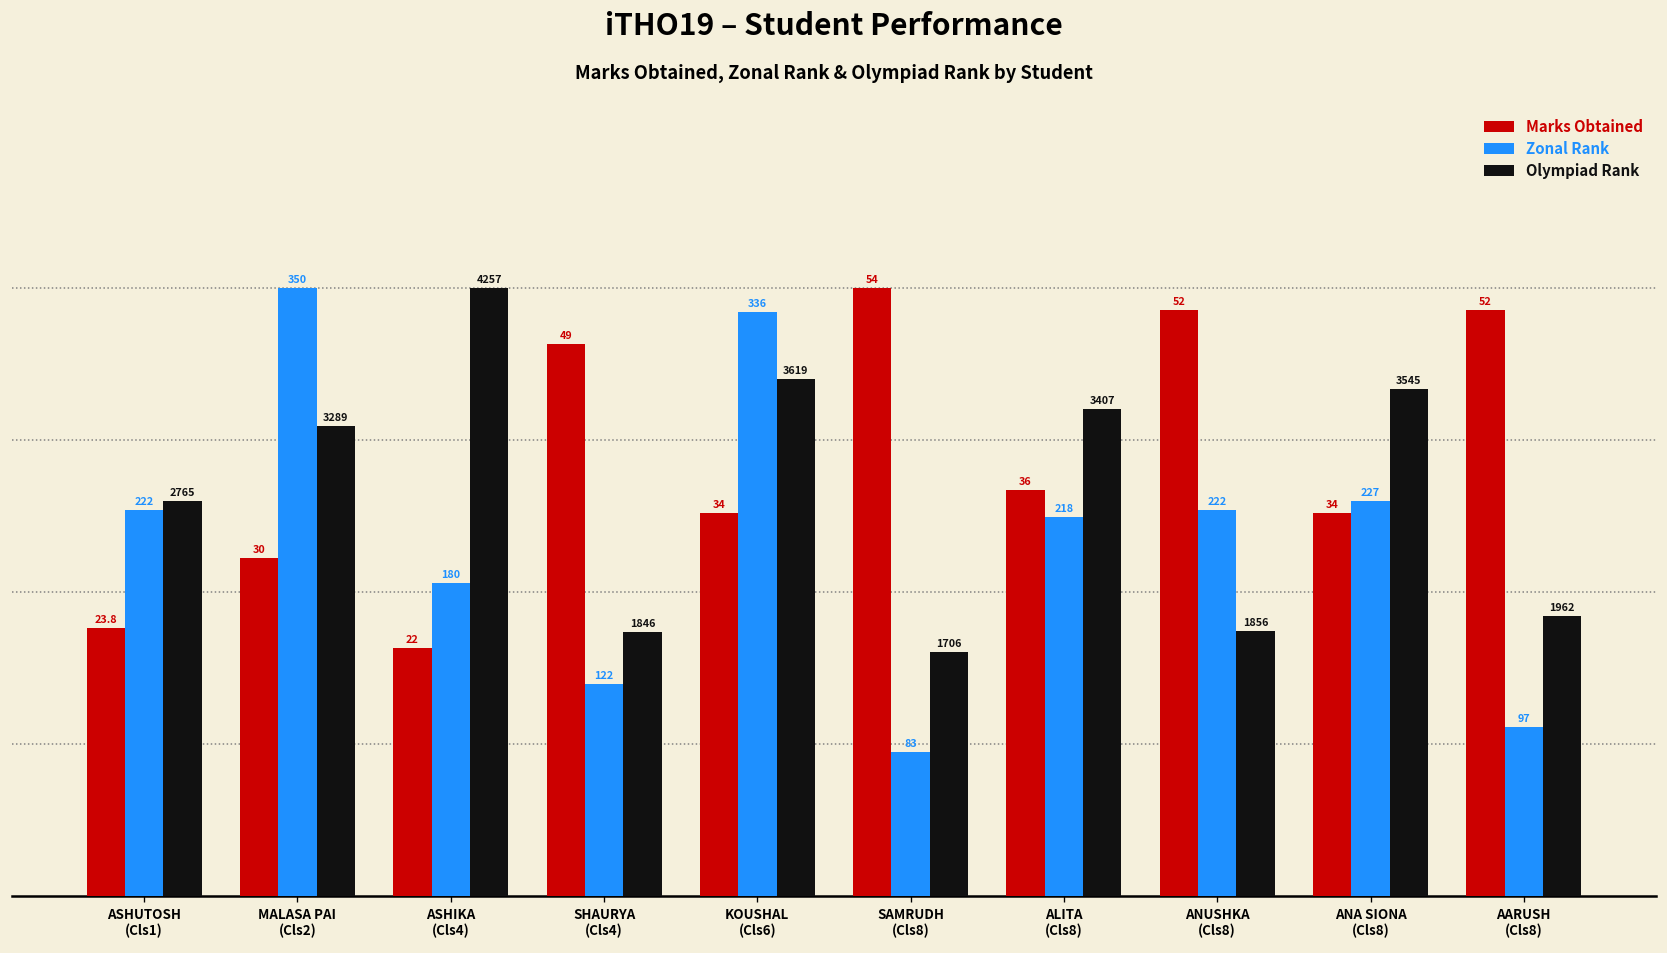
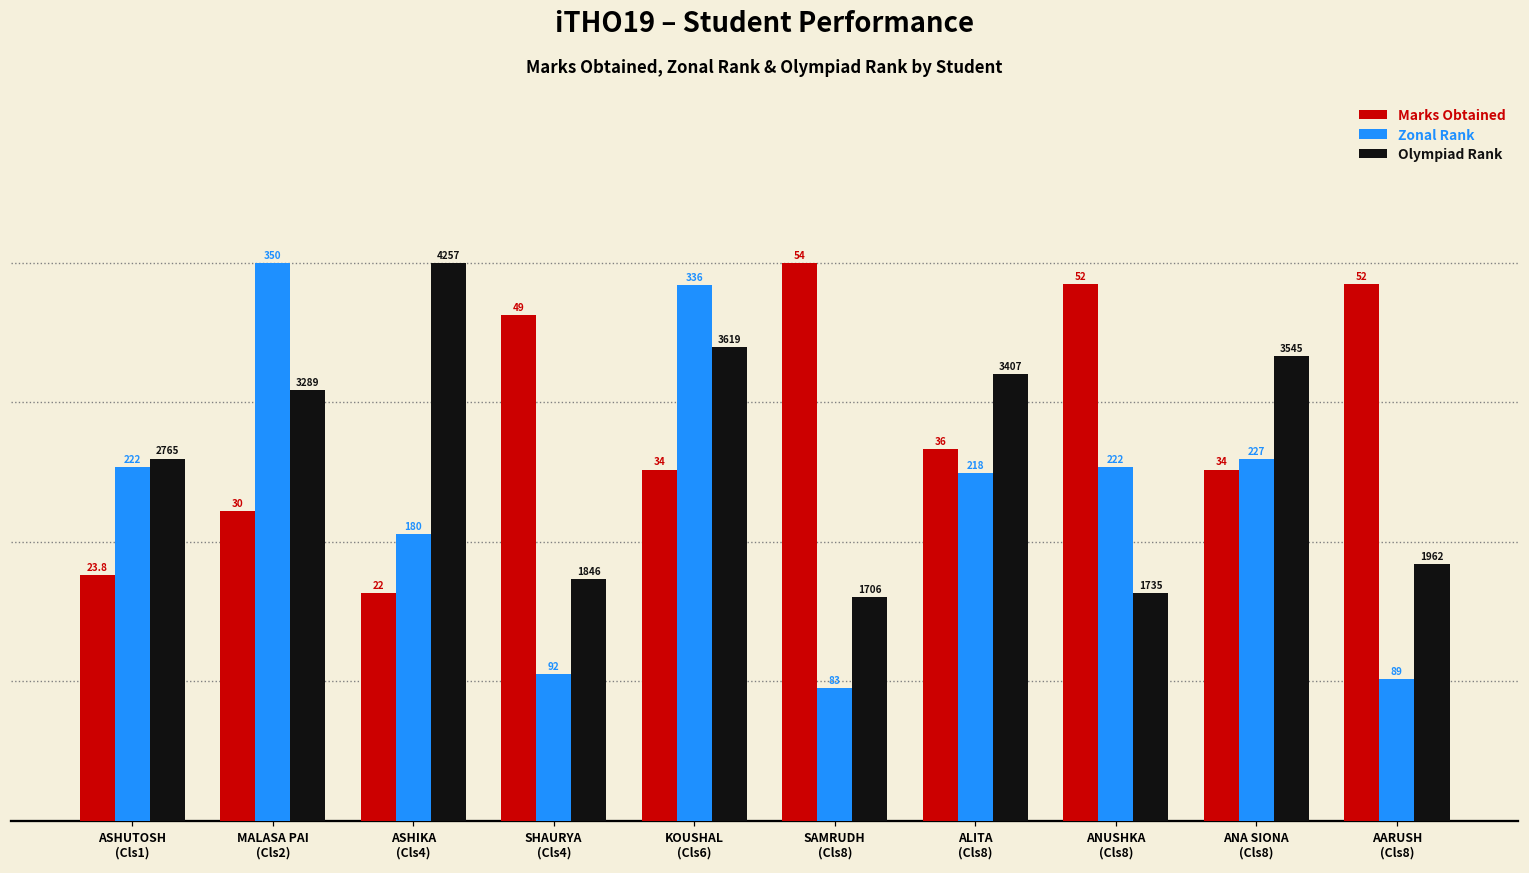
  {
    "Zonal Rank": {
-     "SHAURYA (Cls4)": 122,
-     "AARUSH (Cls8)": 97
+     "SHAURYA (Cls4)": 92,
+     "AARUSH (Cls8)": 89
    },
    "Olympiad Rank": {
-     "ANUSHKA (Cls8)": 1856
+     "ANUSHKA (Cls8)": 1735
    }
  }
